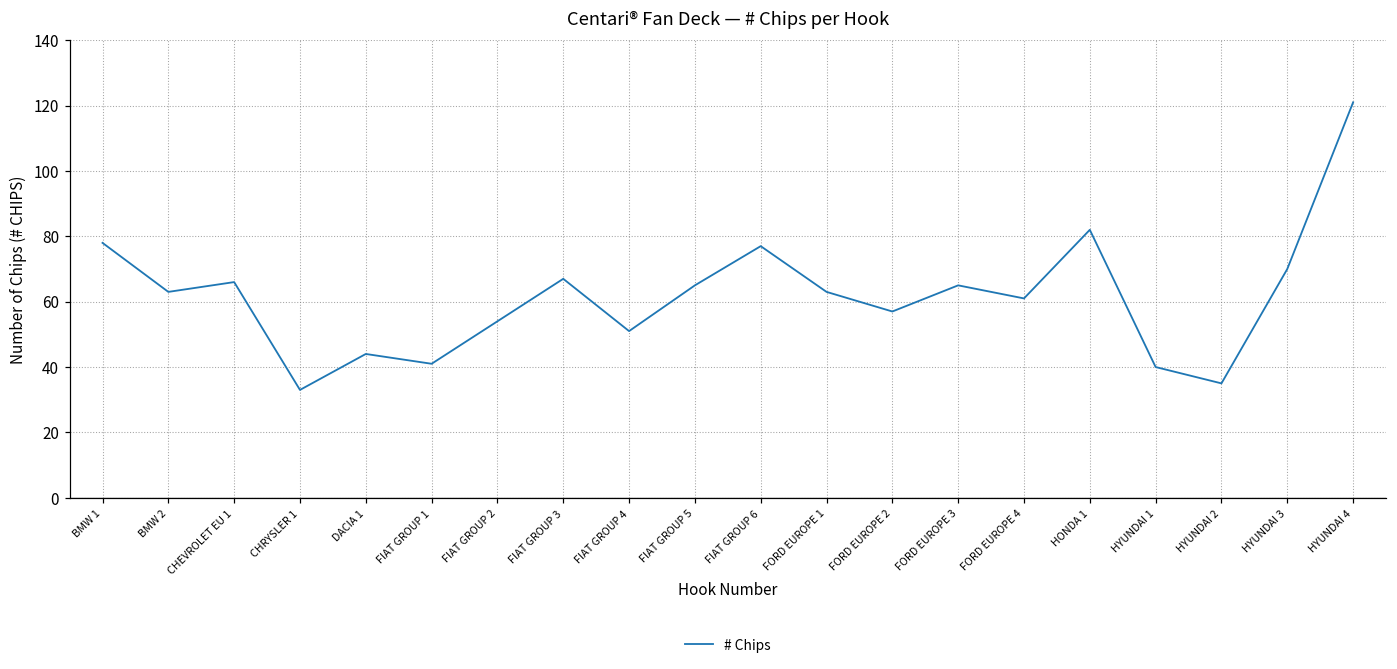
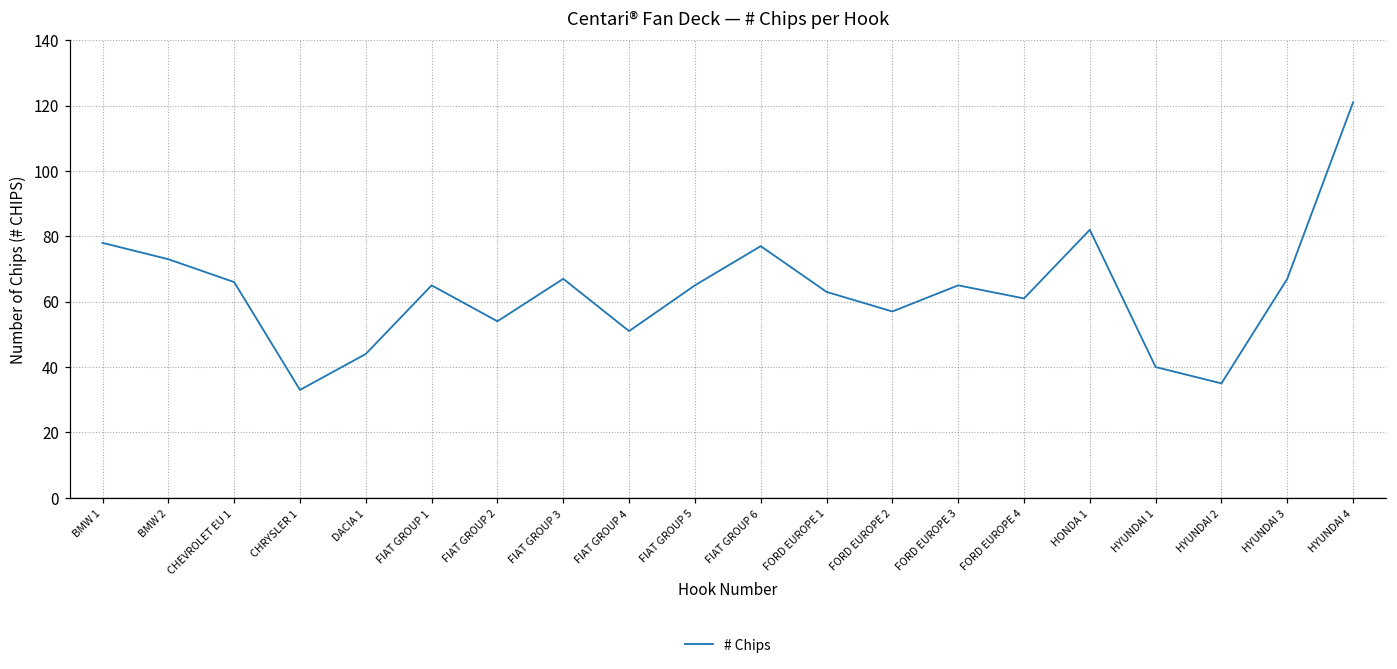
  {
    "BMW 1": 78,
-   "BMW 2": 63,
+   "BMW 2": 73,
    "CHEVROLET EU 1": 66,
    "CHRYSLER 1": 33,
    "DACIA 1": 44,
-   "FIAT GROUP 1": 41,
+   "FIAT GROUP 1": 65,
    "FIAT GROUP 2": 54,
    "FIAT GROUP 3": 67,
    "FIAT GROUP 4": 51,
    "FIAT GROUP 5": 65,
    "FIAT GROUP 6": 77,
    "FORD EUROPE 1": 63,
    "FORD EUROPE 2": 57,
    "FORD EUROPE 3": 65,
    "FORD EUROPE 4": 61,
    "HONDA 1": 82,
    "HYUNDAI 1": 40,
    "HYUNDAI 2": 35,
-   "HYUNDAI 3": 70,
+   "HYUNDAI 3": 67,
    "HYUNDAI 4": 121
  }
